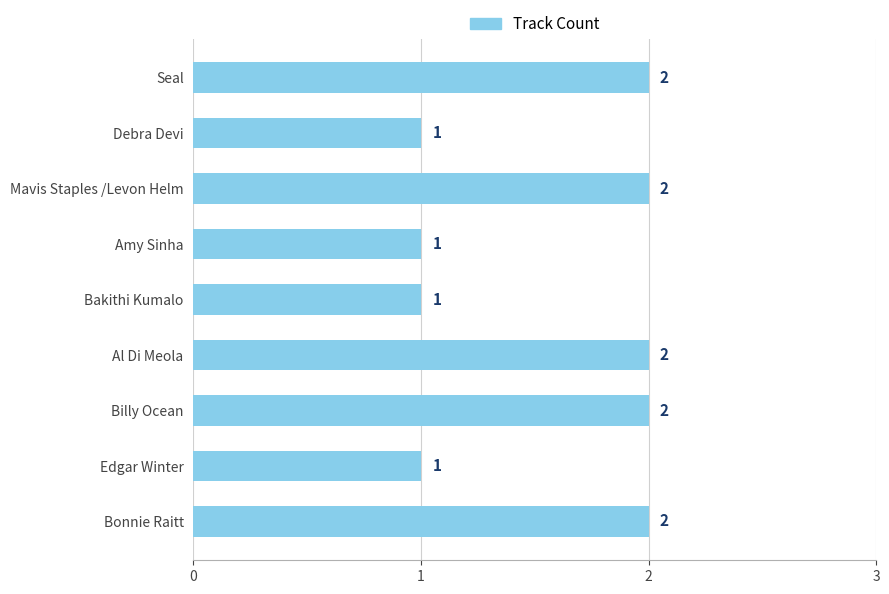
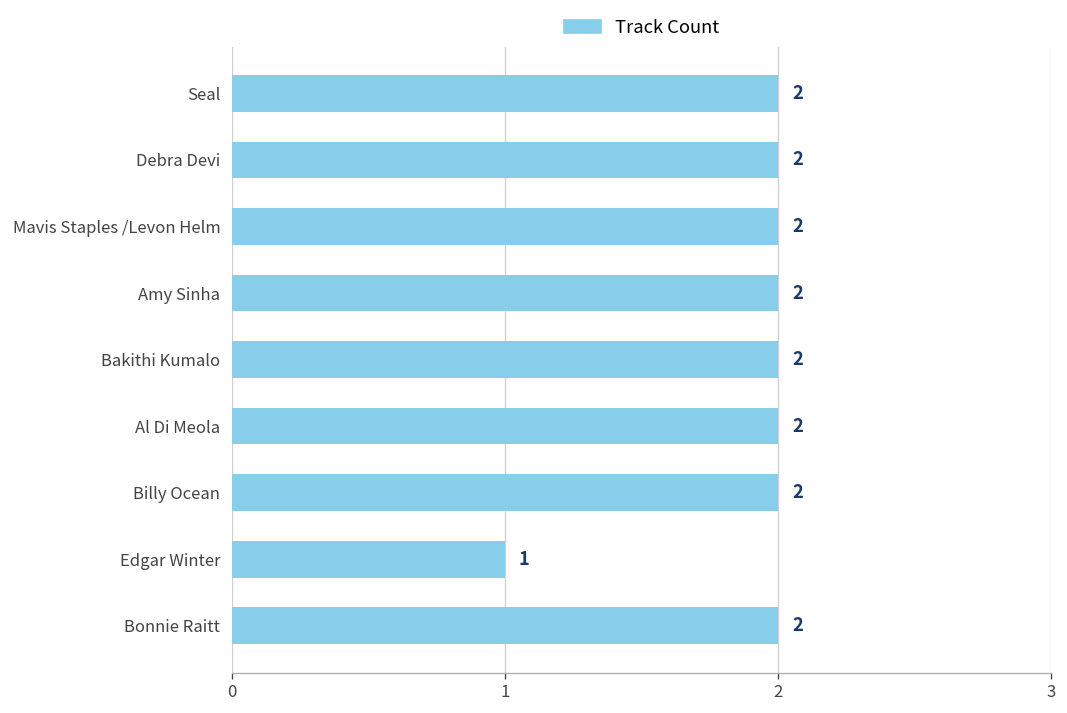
  {
    "Seal": 2,
-   "Debra Devi": 1,
+   "Debra Devi": 2,
    "Mavis Staples /Levon Helm": 2,
-   "Amy Sinha": 1,
-   "Bakithi Kumalo": 1,
+   "Amy Sinha": 2,
+   "Bakithi Kumalo": 2,
    "Al Di Meola": 2,
    "Billy Ocean": 2,
    "Edgar Winter": 1,
    "Bonnie Raitt": 2
  }
